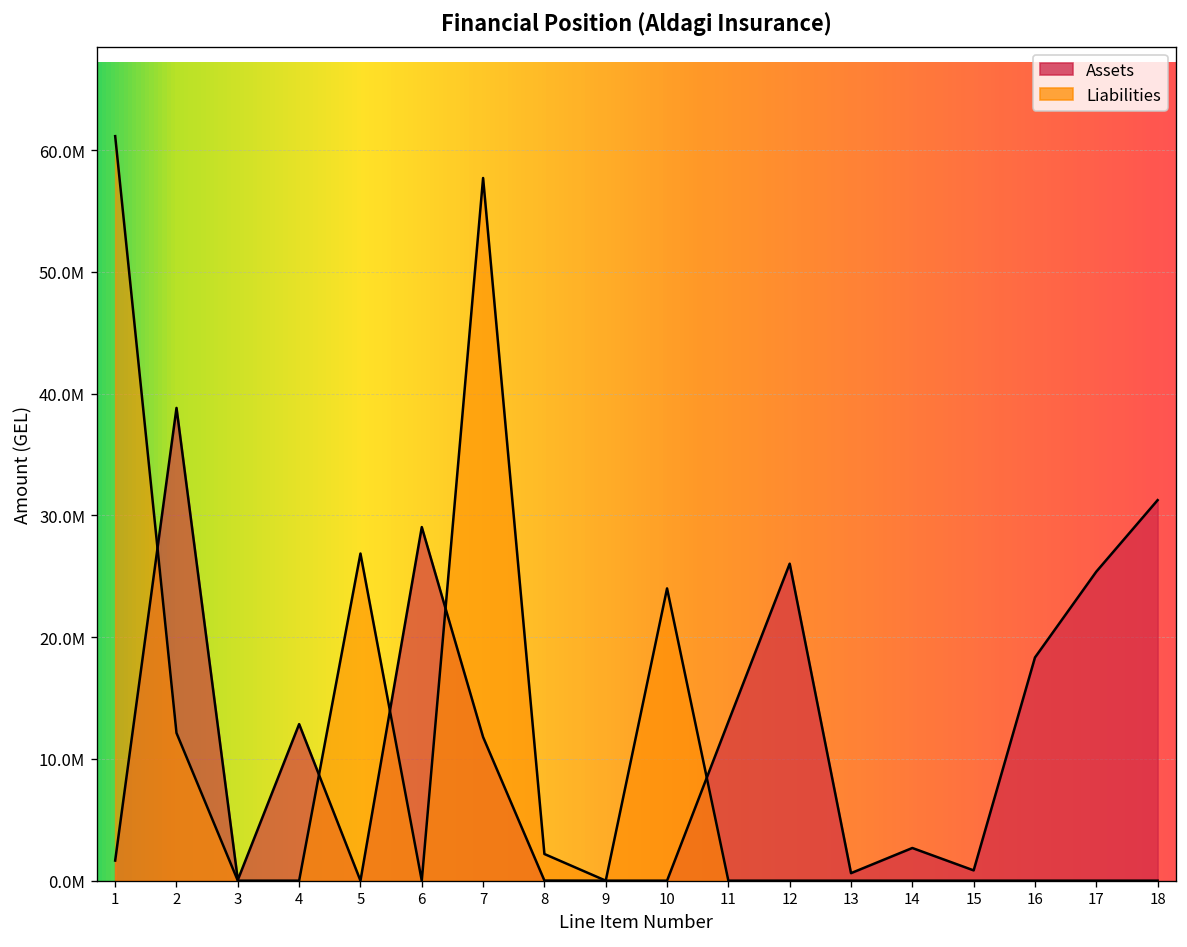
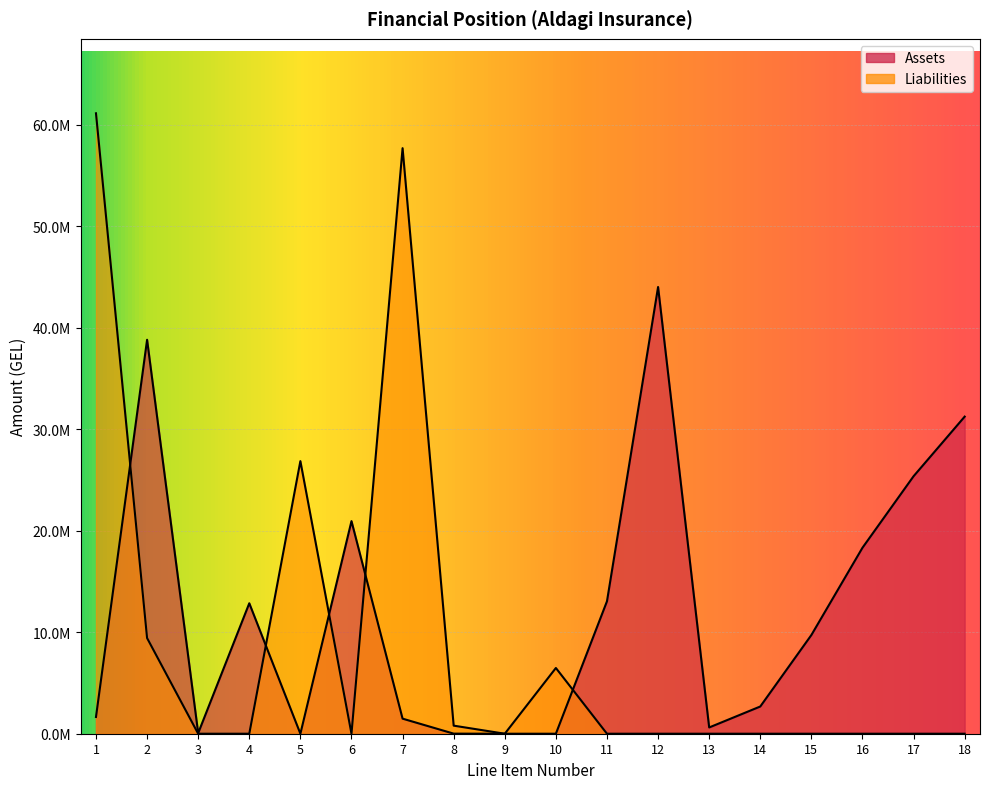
  {
    "Assets": {
      "1": 1700000,
      "2": 38800000,
      "4": 12900000,
      "5": 0,
-     "6": 29000000,
-     "7": 11800000,
+     "6": 21000000,
+     "7": 1500000,
      "8": 0,
      "10": 0,
      "11": 13100000,
-     "12": 26000000,
+     "12": 44000000,
      "13": 600000,
      "14": 2700000,
-     "15": 800000,
+     "15": 9700000,
      "16": 18300000,
      "17": 25400000,
      "18": 31200000
    },
    "Liabilities": {
      "1": 61100000,
-     "2": 12100000,
+     "2": 9400000,
      "4": 0,
      "5": 26900000,
      "6": 0,
      "7": 57700000,
-     "8": 2200000,
-     "10": 24000000,
+     "8": 800000,
+     "10": 6500000,
      "11": 0,
      "12": 0,
      "13": 0,
      "14": 0,
      "15": 0,
      "16": 0,
      "17": 0,
      "18": 0
    }
  }
